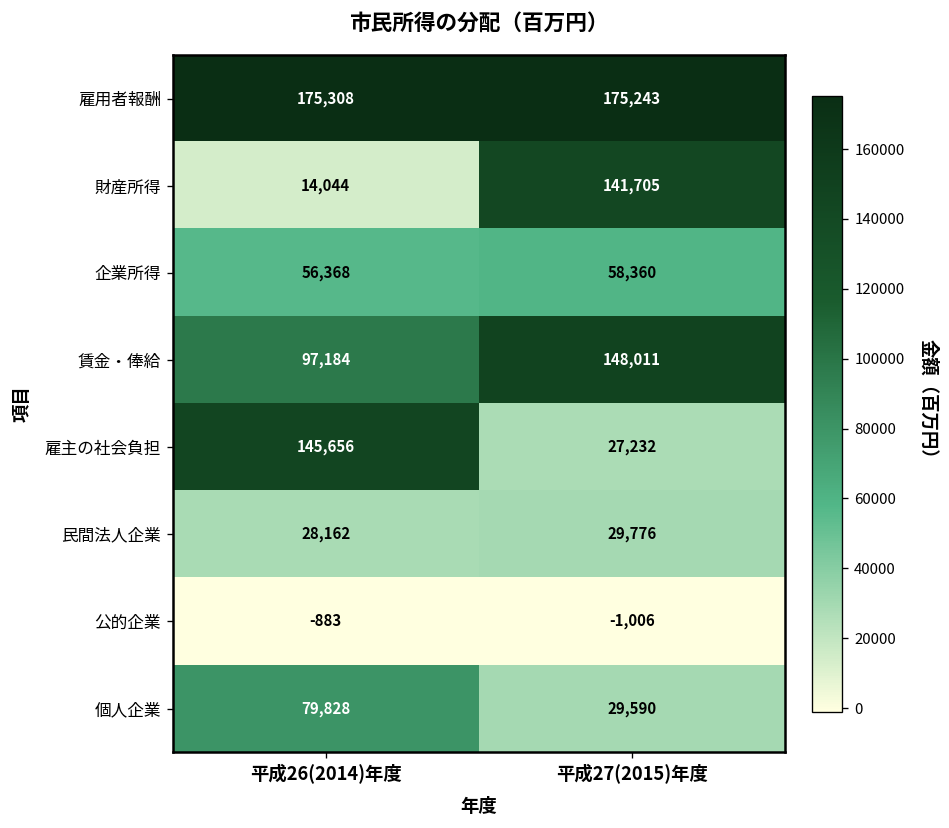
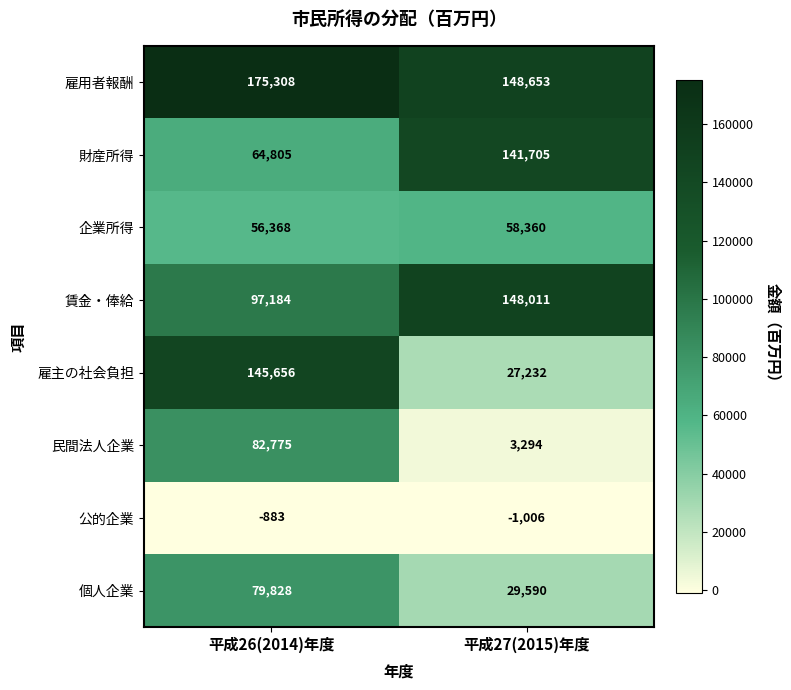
  {
    "雇用者報酬": {
      "平成26(2014)年度": "175,308",
-     "平成27(2015)年度": "175,243"
+     "平成27(2015)年度": "148,653"
    },
    "財産所得": {
-     "平成26(2014)年度": "14,044",
+     "平成26(2014)年度": "64,805",
      "平成27(2015)年度": "141,705"
    },
    "企業所得": {
      "平成26(2014)年度": "56,368",
      "平成27(2015)年度": "58,360"
    },
    "賃金・俸給": {
      "平成26(2014)年度": "97,184",
      "平成27(2015)年度": "148,011"
    },
    "雇主の社会負担": {
      "平成26(2014)年度": "145,656",
      "平成27(2015)年度": "27,232"
    },
    "民間法人企業": {
-     "平成26(2014)年度": "28,162",
-     "平成27(2015)年度": "29,776"
+     "平成26(2014)年度": "82,775",
+     "平成27(2015)年度": "3,294"
    },
    "公的企業": {
      "平成26(2014)年度": "-883",
      "平成27(2015)年度": "-1,006"
    },
    "個人企業": {
      "平成26(2014)年度": "79,828",
      "平成27(2015)年度": "29,590"
    }
  }
